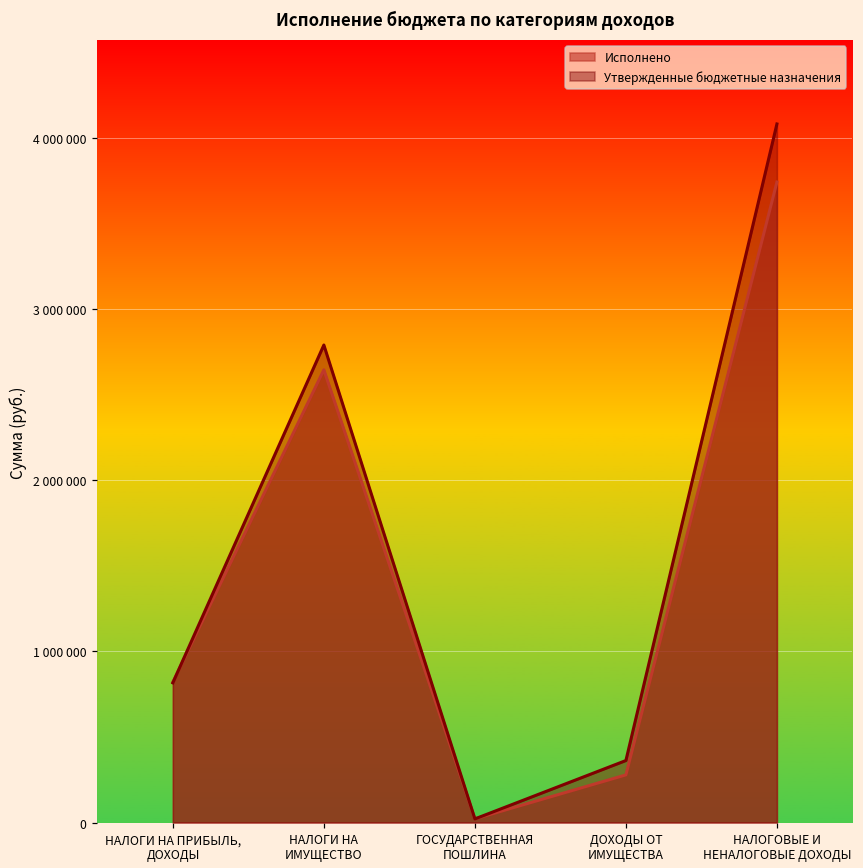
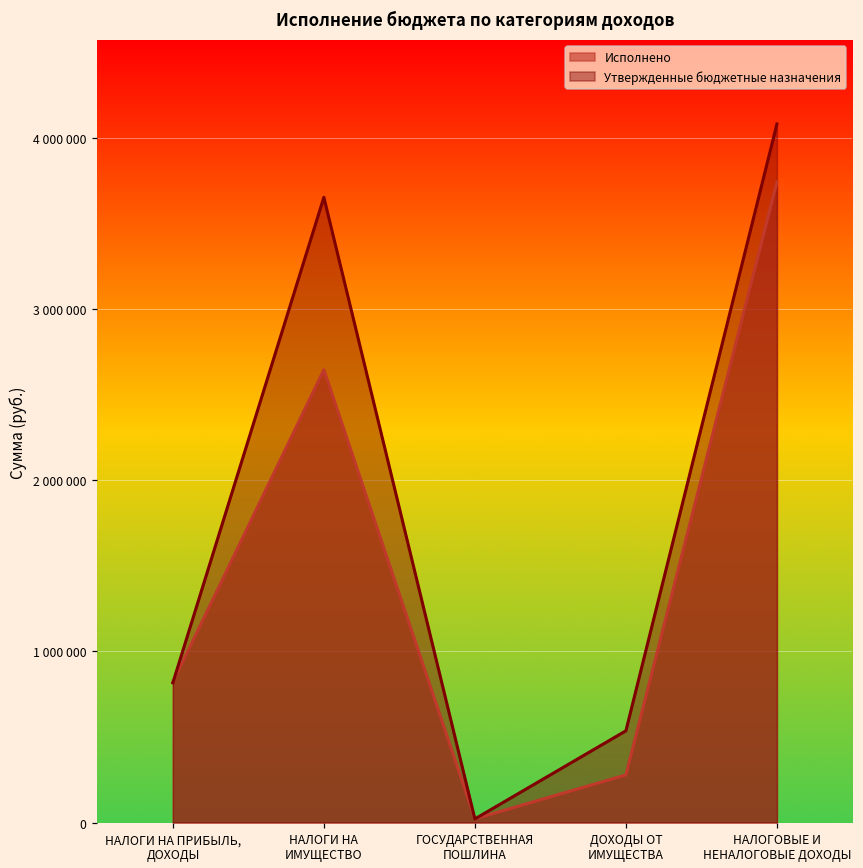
  {
    "Исполнено": {
      "НАЛОГИ НА ИМУЩЕСТВО": 2640000,
      "ДОХОДЫ ОТ ИМУЩЕСТВА": 280000,
      "НАЛОГОВЫЕ И НЕНАЛОГОВЫЕ ДОХОДЫ": 3740000
    },
    "Утвержденные бюджетные назначения": {
-     "НАЛОГИ НА ИМУЩЕСТВО": 2790000,
-     "ДОХОДЫ ОТ ИМУЩЕСТВА": 360000,
+     "НАЛОГИ НА ИМУЩЕСТВО": 3650000,
+     "ДОХОДЫ ОТ ИМУЩЕСТВА": 540000,
      "НАЛОГОВЫЕ И НЕНАЛОГОВЫЕ ДОХОДЫ": 4080000
    }
  }
